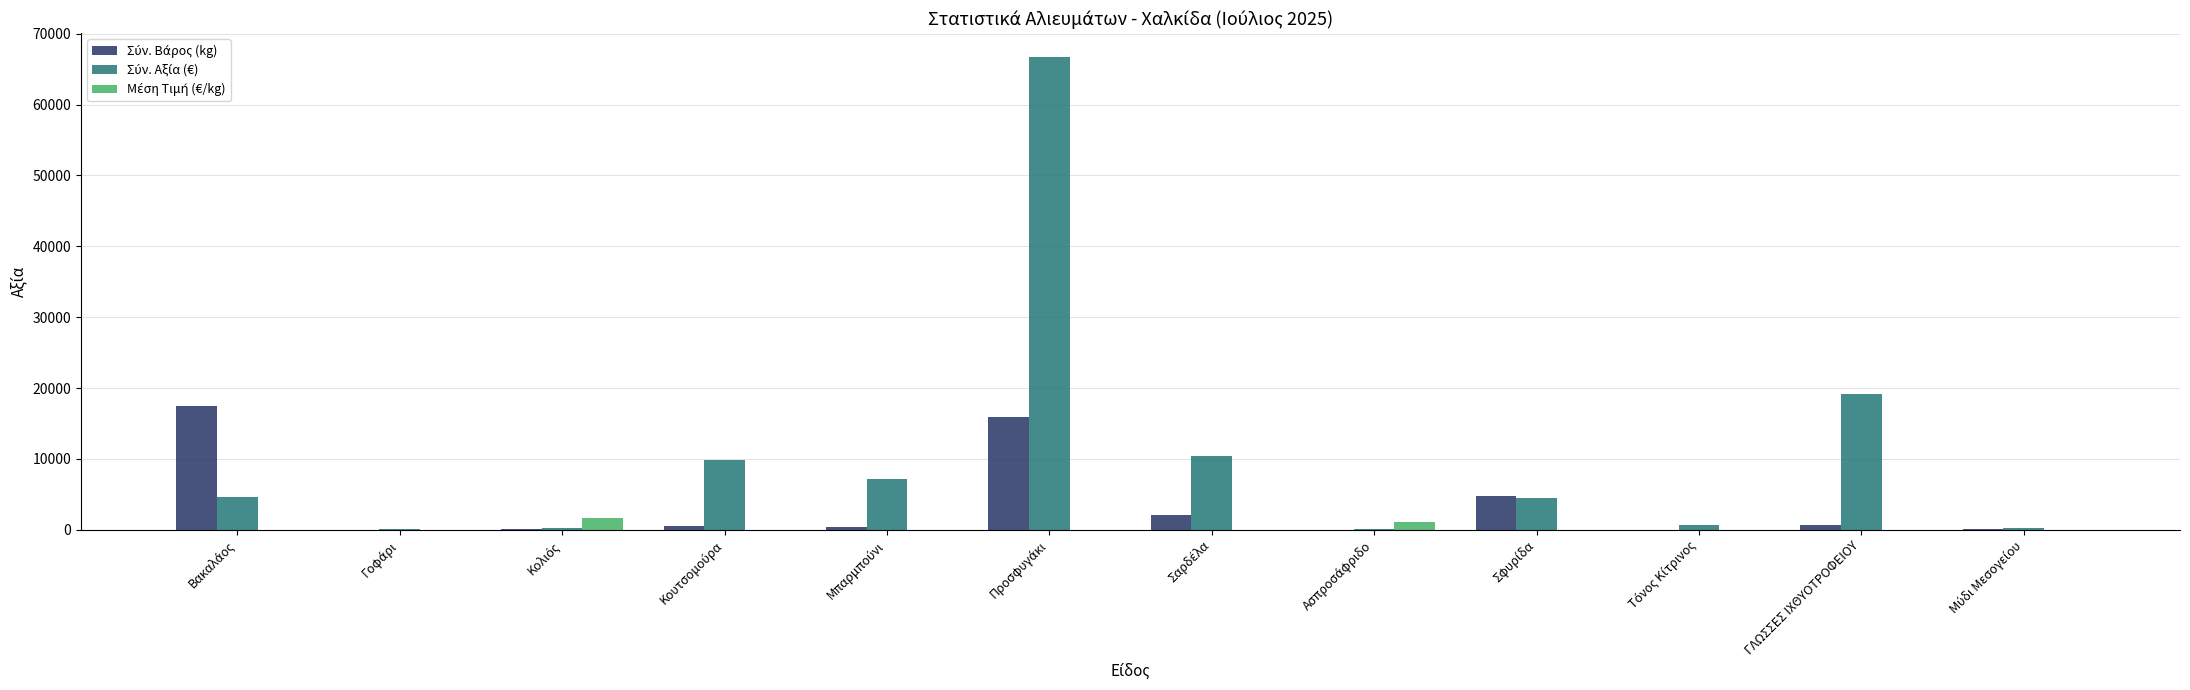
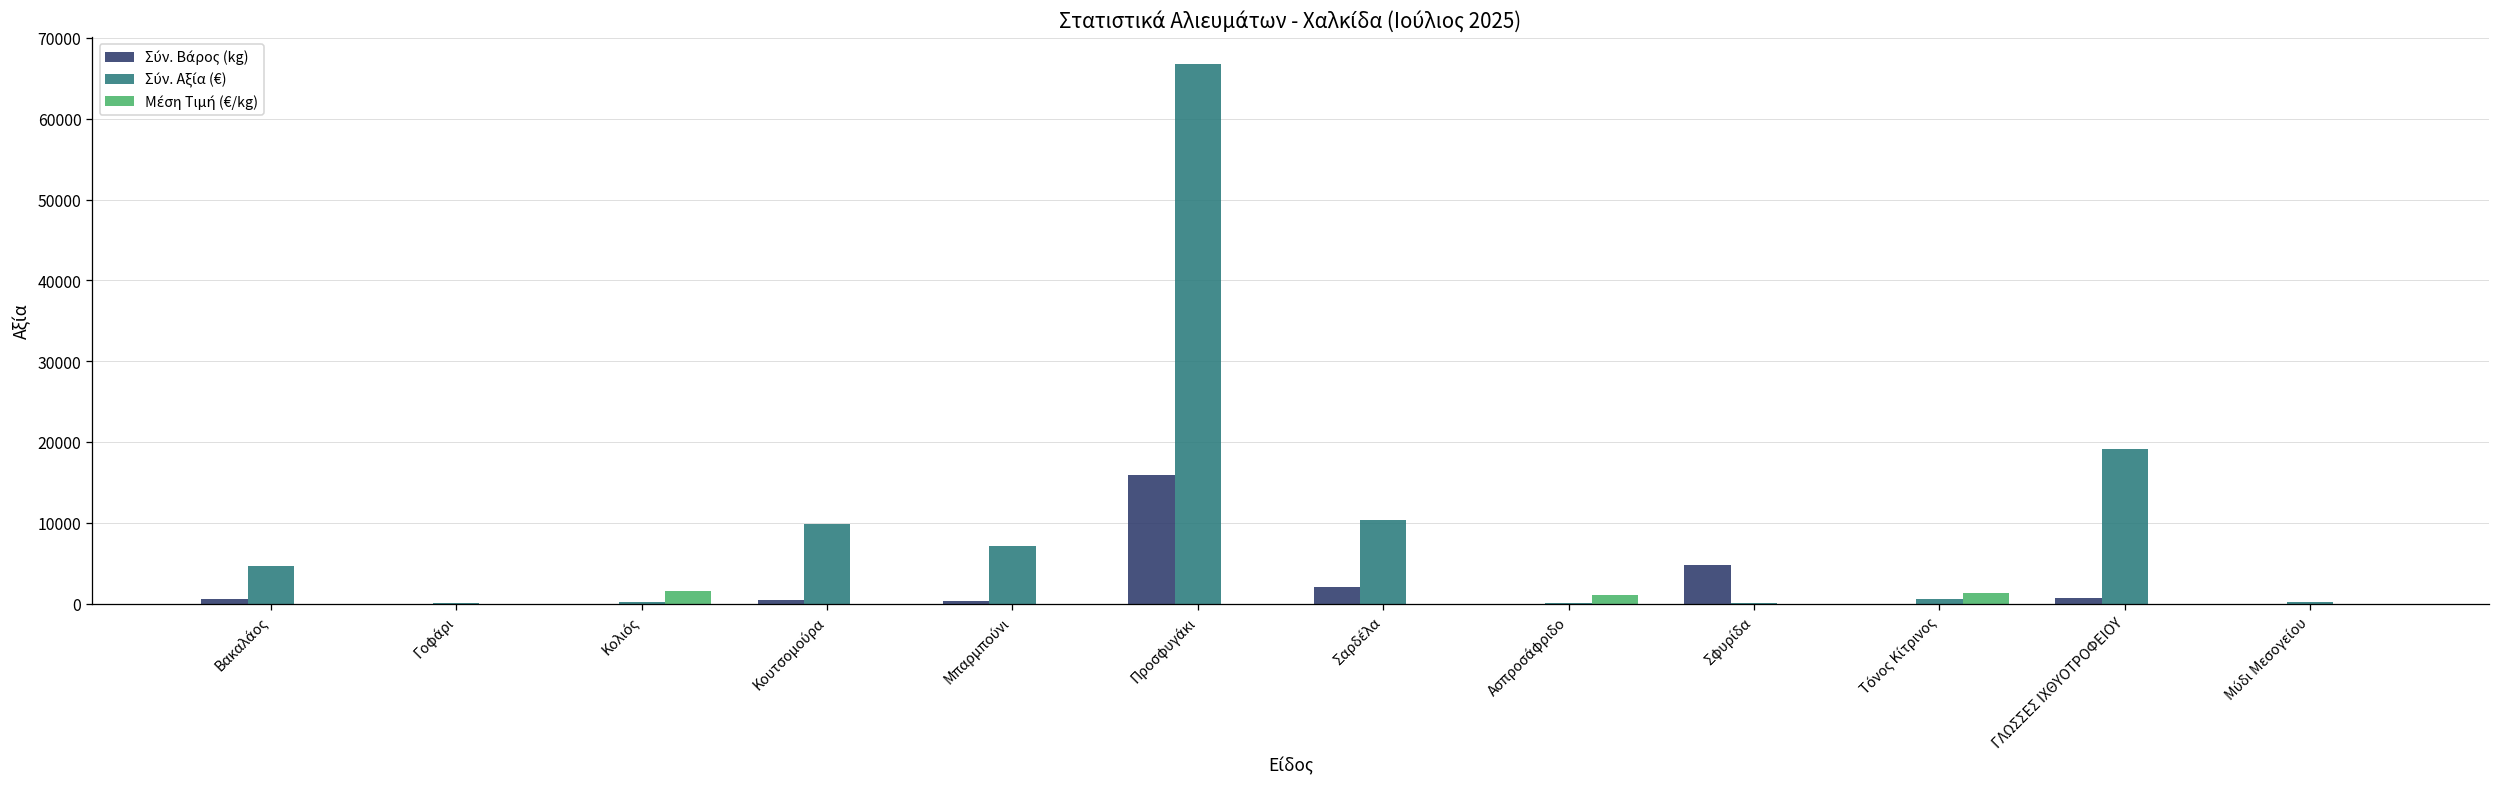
  {
    "Σύν. Βάρος (kg)": {
-     "Βακαλάος": 17000,
+     "Βακαλάος": 1000,
      "Κουτσομούρα": 1000,
      "Μπαρμπούνι": 0,
      "Προσφυγάκι": 16000,
      "Σαρδέλα": 2000,
      "Σφυρίδα": 5000,
      "ΓΛΩΣΣΕΣ ΙΧΘΥΟΤΡΟΦΕΙΟΥ": 1000
    },
    "Σύν. Αξία (€)": {
      "Βακαλάος": 5000,
      "Κουτσομούρα": 10000,
      "Μπαρμπούνι": 7000,
      "Προσφυγάκι": 67000,
      "Σαρδέλα": 10000,
-     "Σφυρίδα": 5000,
+     "Σφυρίδα": 0,
      "Τόνος Κίτρινος": 1000,
      "ΓΛΩΣΣΕΣ ΙΧΘΥΟΤΡΟΦΕΙΟΥ": 19000
    },
    "Μέση Τιμή (€/kg)": {
      "Κολιός": 2000,
      "Ασπροσάφριδο": 1000,
-     "Τόνος Κίτρινος": 0
+     "Τόνος Κίτρινος": 1000
    }
  }
